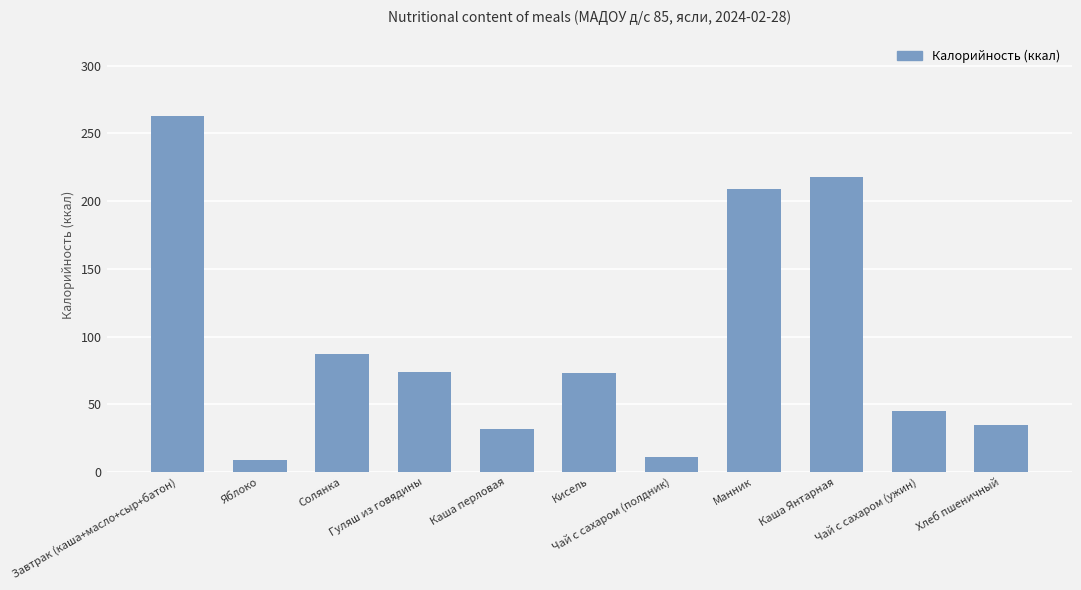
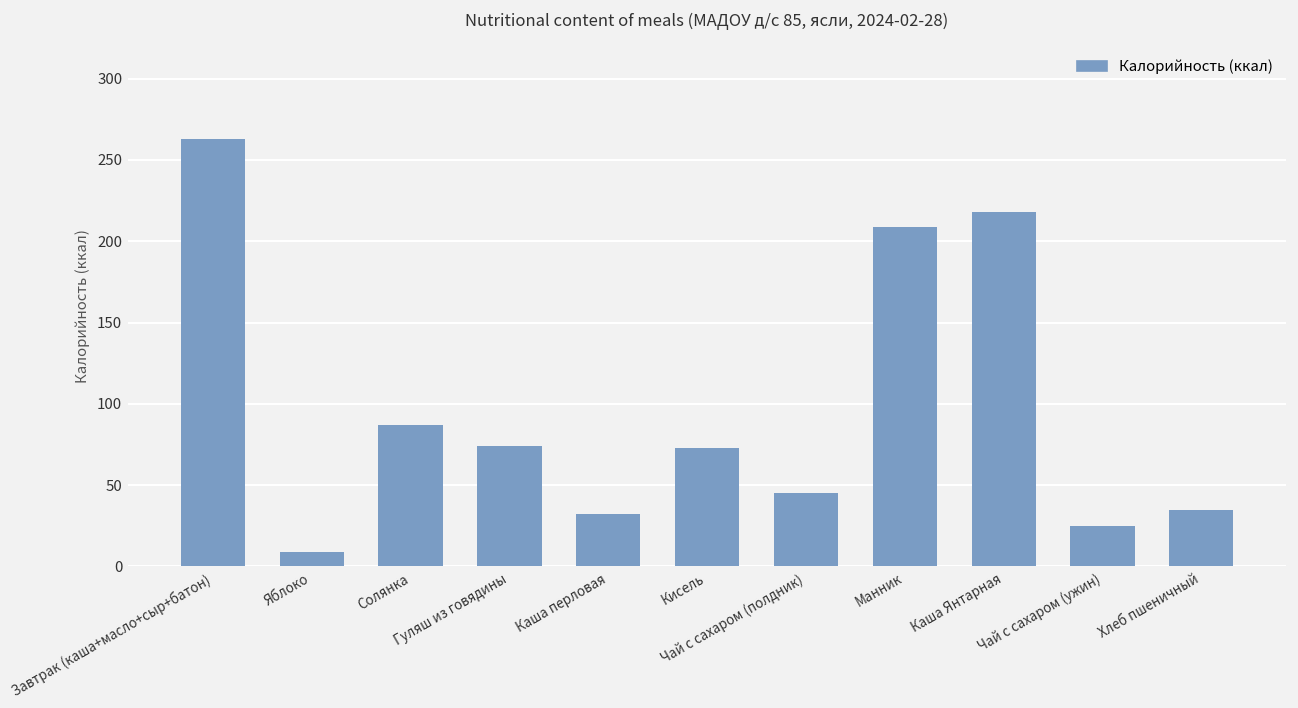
  {
    "Завтрак (каша+масло+сыр+батон)": 263,
    "Яблоко": 9,
    "Солянка": 87,
    "Гуляш из говядины": 74,
    "Каша перловая": 32,
    "Кисель": 73,
-   "Чай с сахаром (полдник)": 11,
+   "Чай с сахаром (полдник)": 45,
    "Манник": 209,
    "Каша Янтарная": 218,
-   "Чай с сахаром (ужин)": 45,
+   "Чай с сахаром (ужин)": 25,
    "Хлеб пшеничный": 35
  }
